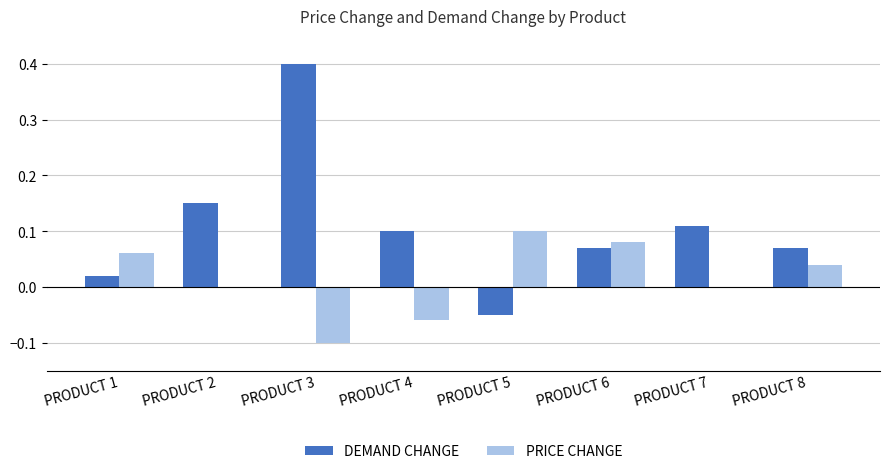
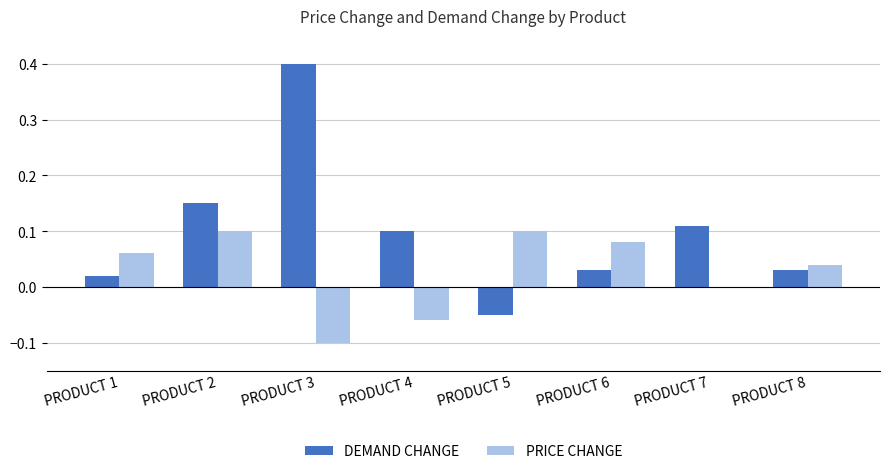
  {
    "DEMAND CHANGE": {
      "PRODUCT 1": 0.02,
      "PRODUCT 2": 0.15,
      "PRODUCT 3": 0.40,
      "PRODUCT 4": 0.10,
      "PRODUCT 5": -0.05,
-     "PRODUCT 6": 0.07,
+     "PRODUCT 6": 0.03,
      "PRODUCT 7": 0.11,
-     "PRODUCT 8": 0.07
+     "PRODUCT 8": 0.03
    },
    "PRICE CHANGE": {
      "PRODUCT 1": 0.06,
-     "PRODUCT 2": 0.0,
+     "PRODUCT 2": 0.1,
      "PRODUCT 3": -0.1,
      "PRODUCT 4": -0.06,
      "PRODUCT 5": 0.1,
      "PRODUCT 6": 0.08,
      "PRODUCT 7": 0.0,
      "PRODUCT 8": 0.04
    }
  }
